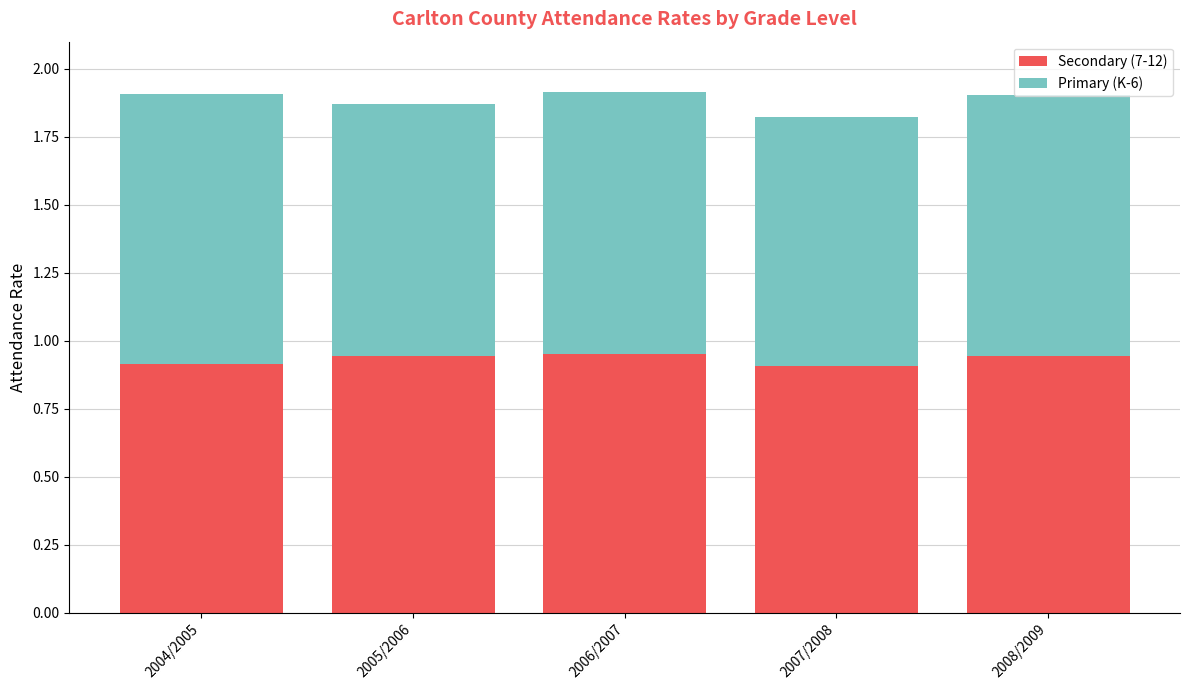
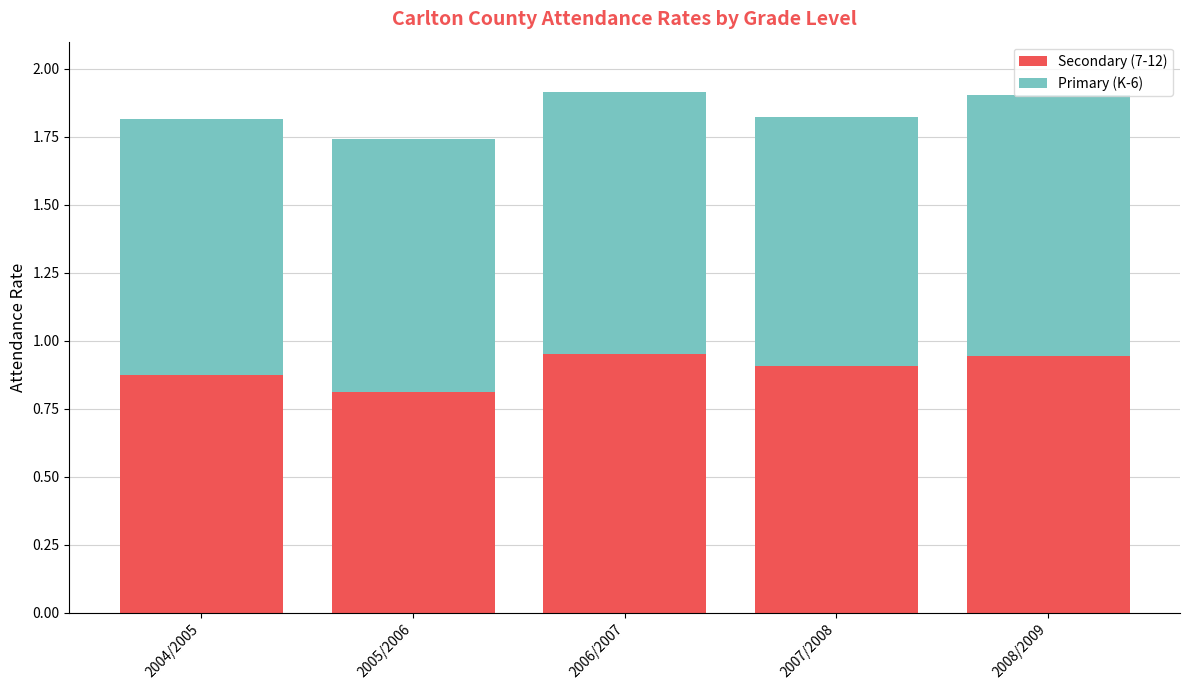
  {
    "Secondary (7-12)": {
-     "2004/2005": 0.91,
-     "2005/2006": 0.94,
+     "2004/2005": 0.87,
+     "2005/2006": 0.81,
      "2006/2007": 0.95,
      "2007/2008": 0.91,
      "2008/2009": 0.94
    },
    "Primary (K-6)": {
-     "2004/2005": 0.99,
+     "2004/2005": 0.94,
      "2005/2006": 0.93,
      "2006/2007": 0.96,
      "2007/2008": 0.92
    }
  }
